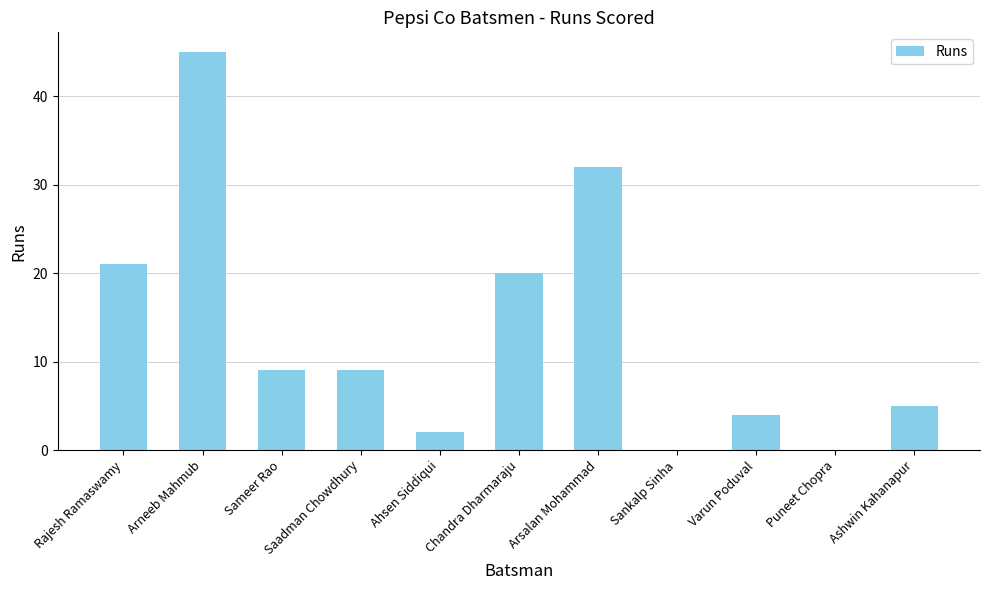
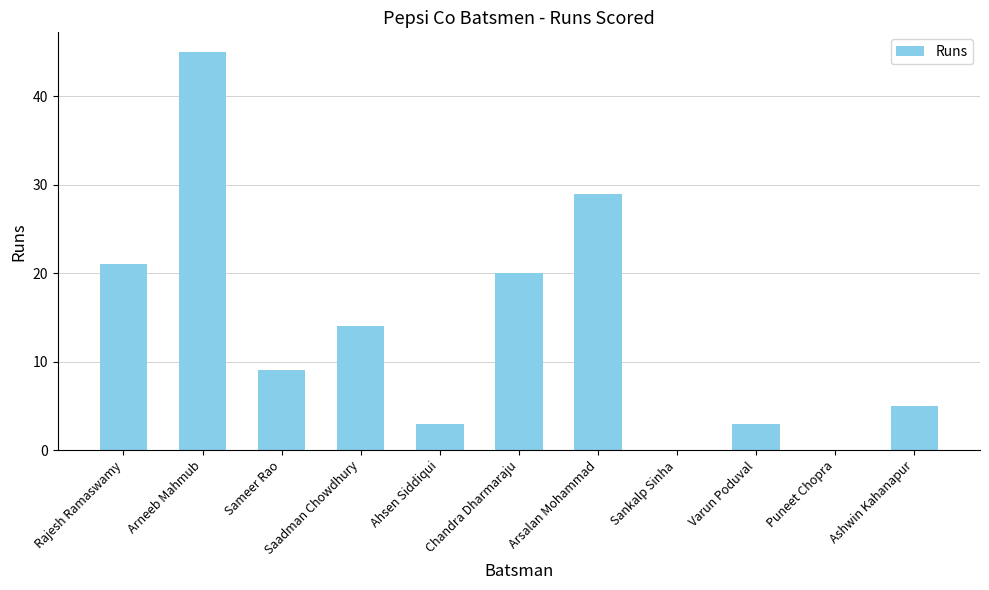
  {
    "Rajesh Ramaswamy": 21,
    "Arneeb Mahmub": 45,
    "Sameer Rao": 9,
-   "Saadman Chowdhury": 9,
-   "Ahsen Siddiqui": 2,
+   "Saadman Chowdhury": 14,
+   "Ahsen Siddiqui": 3,
    "Chandra Dharmaraju": 20,
-   "Arsalan Mohammad": 32,
+   "Arsalan Mohammad": 29,
    "Sankalp Sinha": 0,
-   "Varun Poduval": 4,
+   "Varun Poduval": 3,
    "Puneet Chopra": 0,
    "Ashwin Kahanapur": 5
  }
